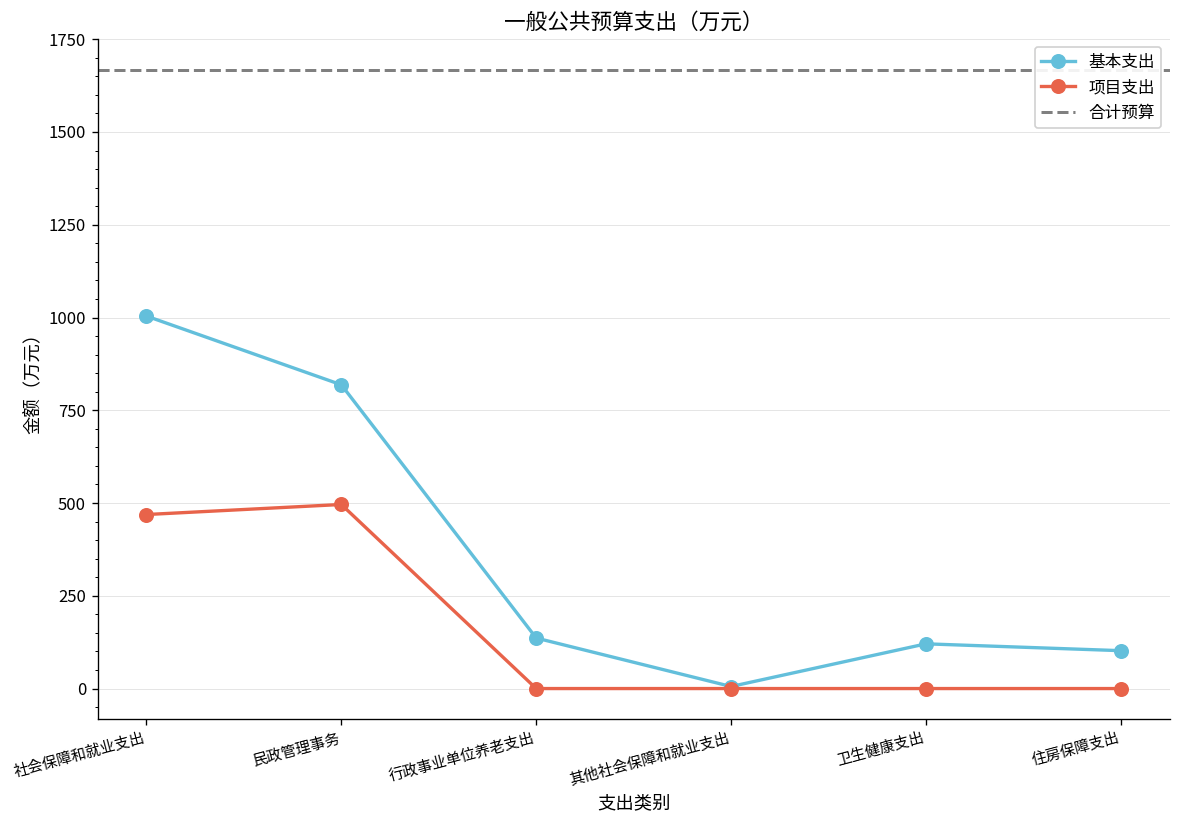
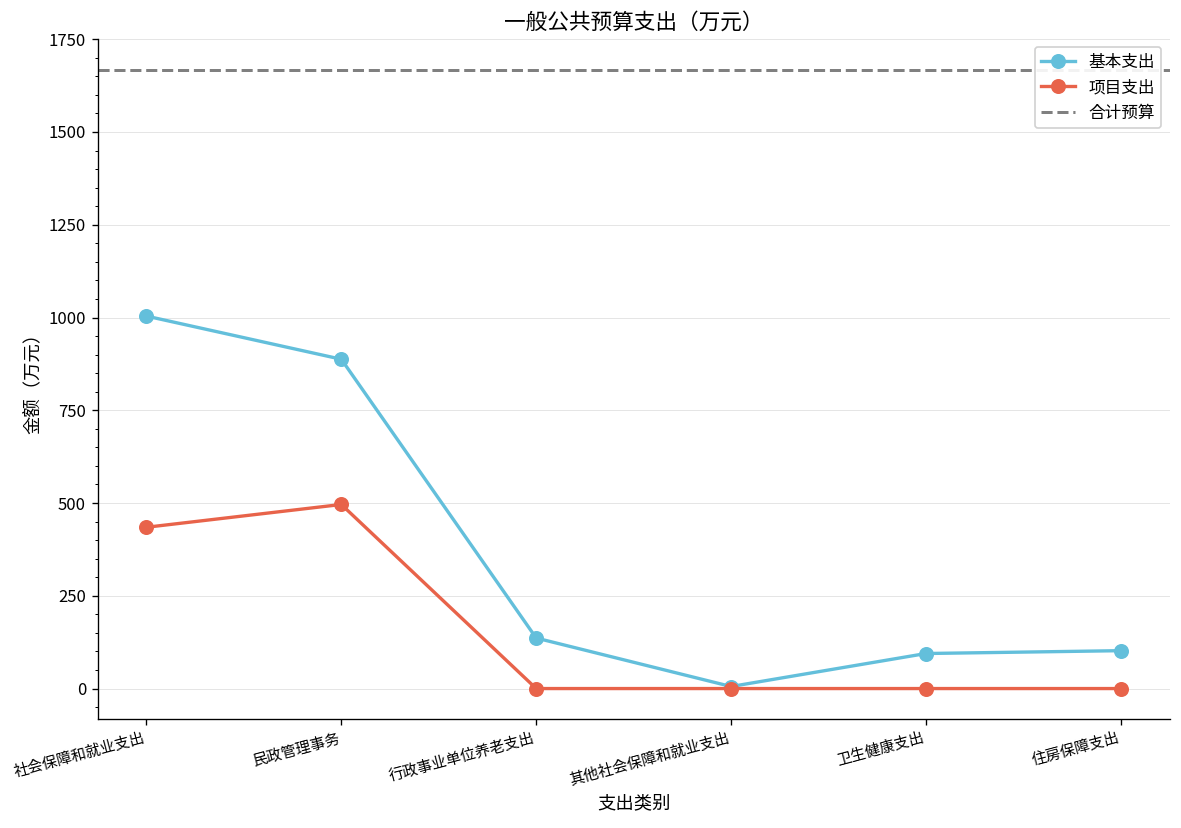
  {
    "基本支出": {
      "社会保障和就业支出": 1000,
-     "民政管理事务": 820,
+     "民政管理事务": 890,
      "行政事业单位养老支出": 140,
-     "卫生健康支出": 120,
+     "卫生健康支出": 90,
      "住房保障支出": 100
    },
    "项目支出": {
-     "社会保障和就业支出": 470,
+     "社会保障和就业支出": 430,
      "民政管理事务": 500,
      "行政事业单位养老支出": 0,
      "卫生健康支出": 0,
      "住房保障支出": 0
    }
  }
